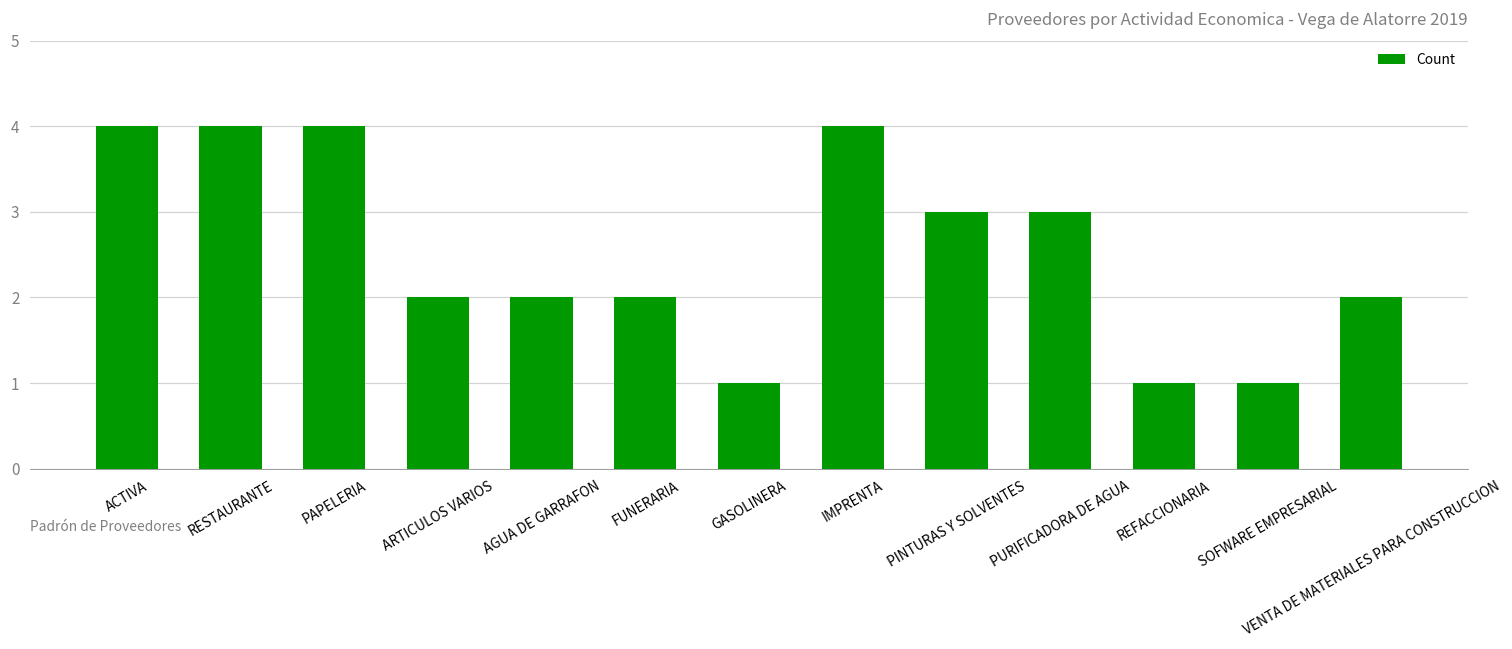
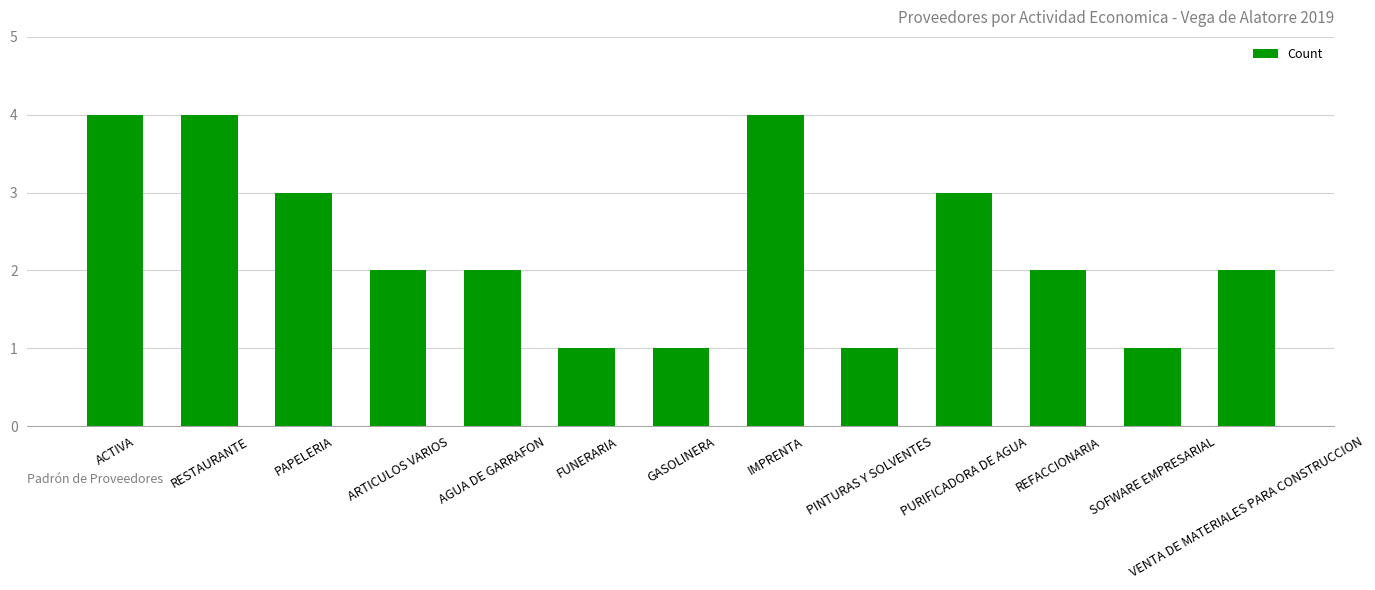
  {
    "ACTIVA": 4,
    "RESTAURANTE": 4,
-   "PAPELERIA": 4,
+   "PAPELERIA": 3,
    "ARTICULOS VARIOS": 2,
    "AGUA DE GARRAFON": 2,
-   "FUNERARIA": 2,
+   "FUNERARIA": 1,
    "GASOLINERA": 1,
    "IMPRENTA": 4,
-   "PINTURAS Y SOLVENTES": 3,
+   "PINTURAS Y SOLVENTES": 1,
    "PURIFICADORA DE AGUA": 3,
-   "REFACCIONARIA": 1,
+   "REFACCIONARIA": 2,
    "SOFWARE EMPRESARIAL": 1,
    "VENTA DE MATERIALES PARA CONSTRUCCION": 2
  }
